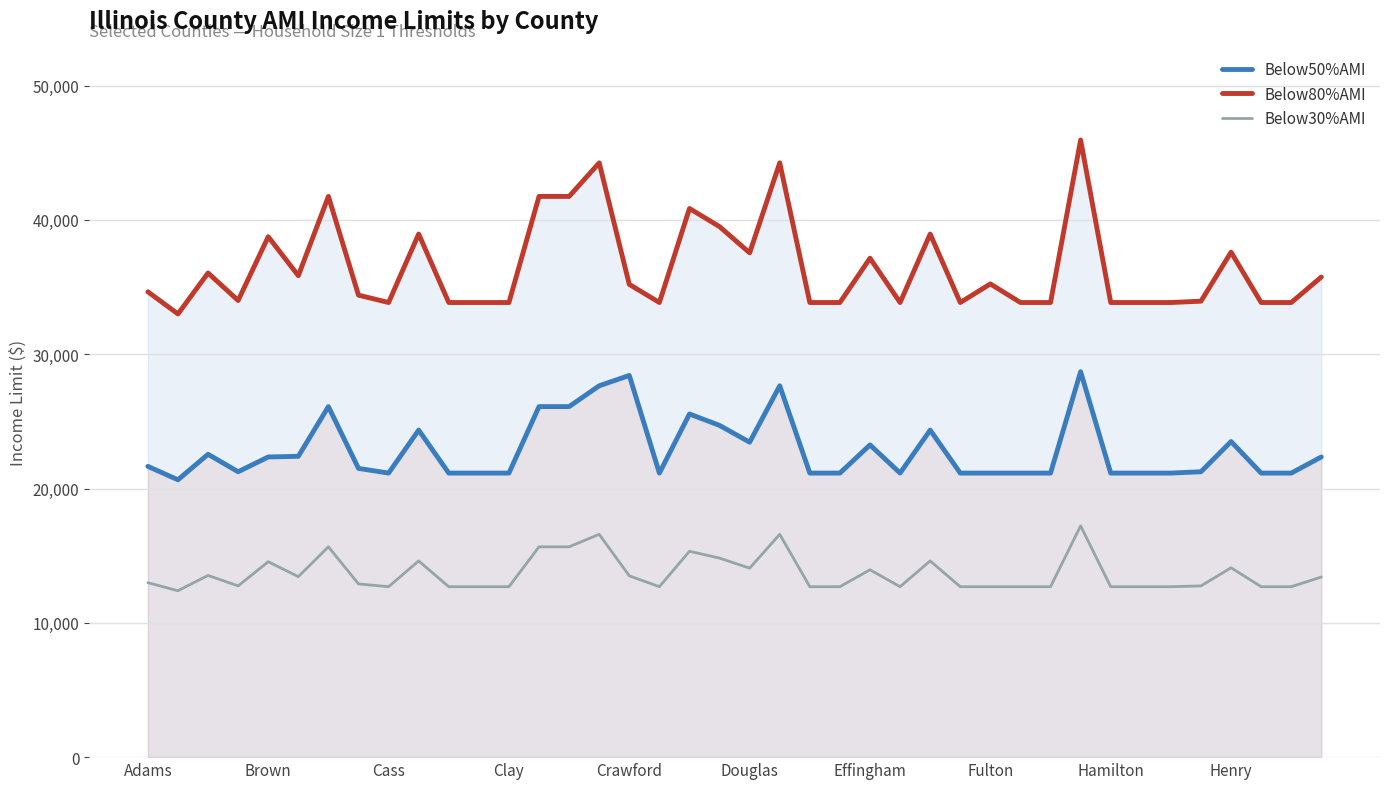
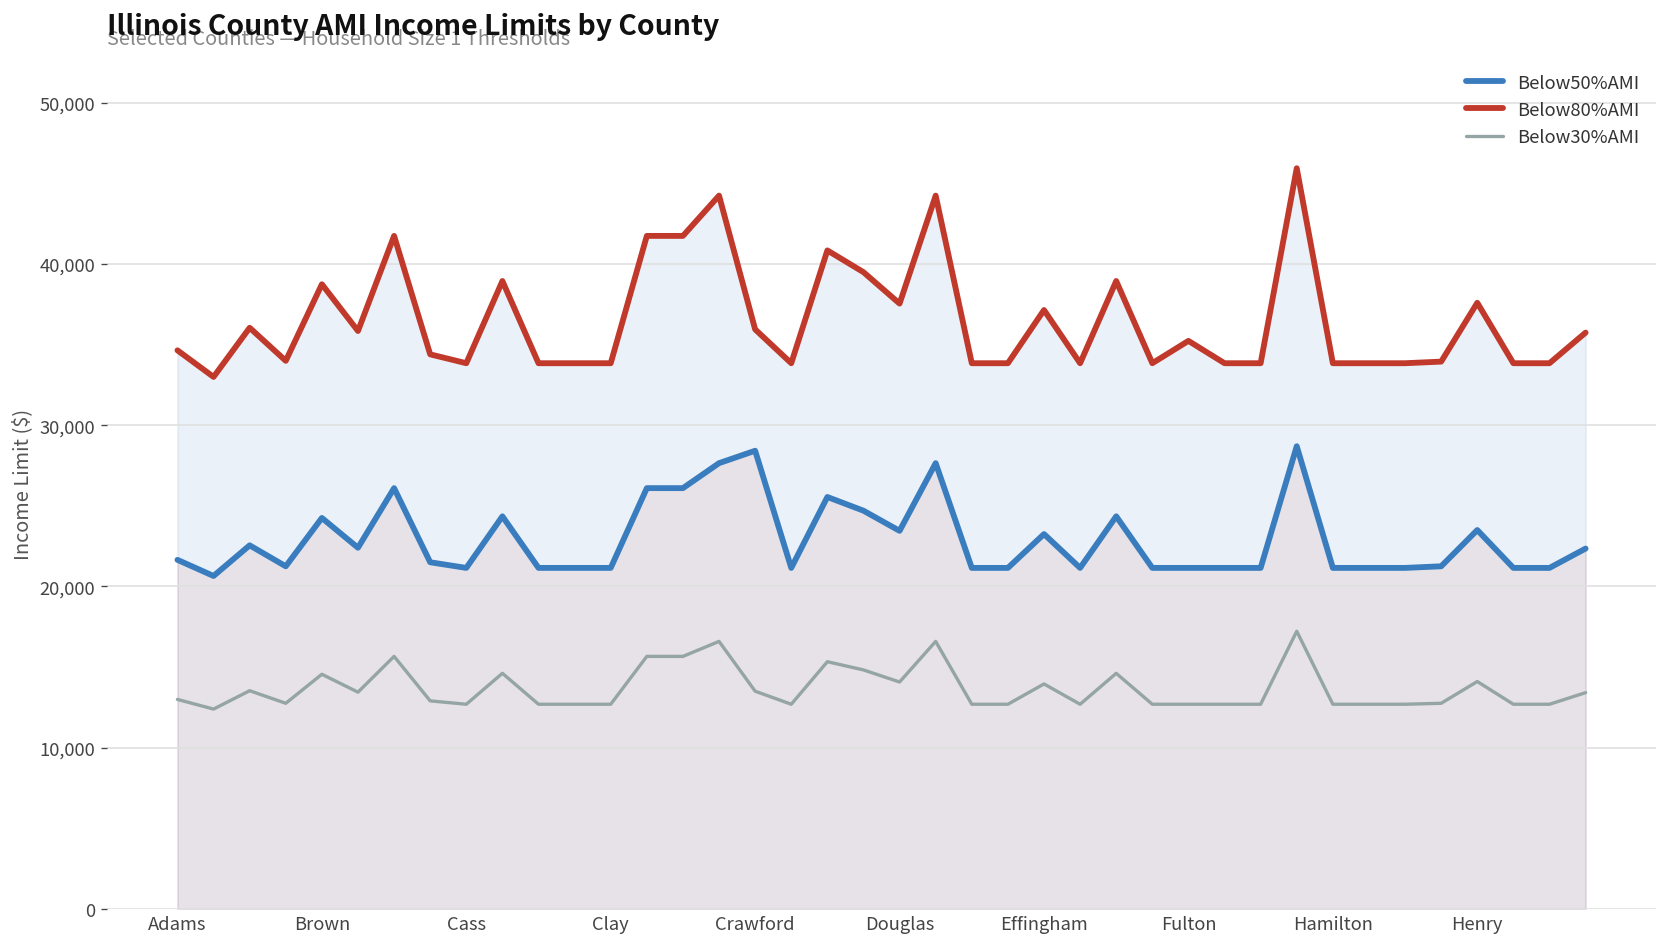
  {
    "Below50%AMI": {
      "Adams": "21,700",
-     "Brown": "22,400",
+     "Brown": "24,300",
      "Cass": "21,200",
      "Clay": "21,200",
      "Crawford": "28,400",
      "Douglas": "23,500",
      "Effingham": "23,300",
      "Fulton": "21,200",
      "Hamilton": "21,200",
      "Henry": "23,500"
    },
    "Below80%AMI": {
      "Adams": "34,700",
      "Brown": "38,800",
      "Cass": "33,900",
      "Clay": "33,900",
-     "Crawford": "35,200",
+     "Crawford": "36,000",
      "Douglas": "37,600",
      "Effingham": "37,200",
      "Fulton": "35,200",
      "Hamilton": "33,900",
      "Henry": "37,600"
    },
    "Below30%AMI": {
      "Adams": "13,000",
      "Brown": "14,600",
      "Cass": "12,700",
      "Clay": "12,700",
      "Crawford": "13,500",
      "Douglas": "14,100",
      "Effingham": "14,000",
      "Fulton": "12,700",
      "Hamilton": "12,700",
      "Henry": "14,100"
    }
  }
